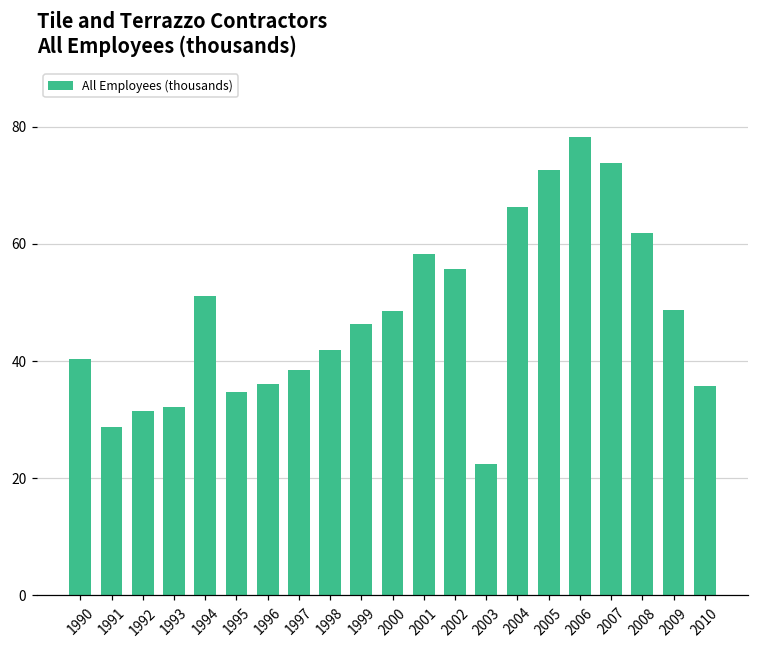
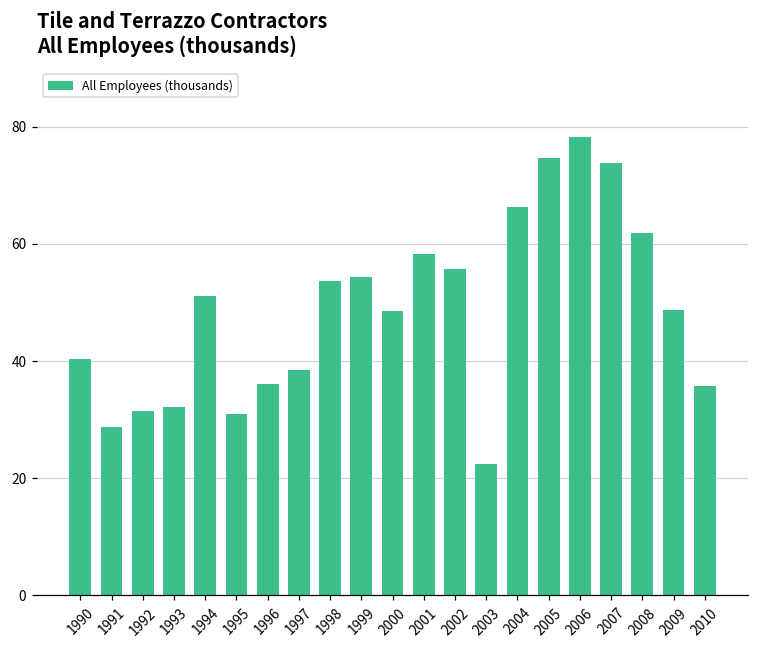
  {
    "1990": 40,
    "1991": 29,
    "1992": 31,
    "1993": 32,
    "1994": 51,
-   "1995": 35,
+   "1995": 31,
    "1996": 36,
    "1997": 39,
-   "1998": 42,
-   "1999": 46,
+   "1998": 54,
+   "1999": 54,
    "2000": 49,
    "2001": 58,
    "2002": 56,
    "2003": 22,
    "2004": 66,
-   "2005": 73,
+   "2005": 75,
    "2006": 78,
    "2007": 74,
    "2008": 62,
    "2009": 49,
    "2010": 36
  }
